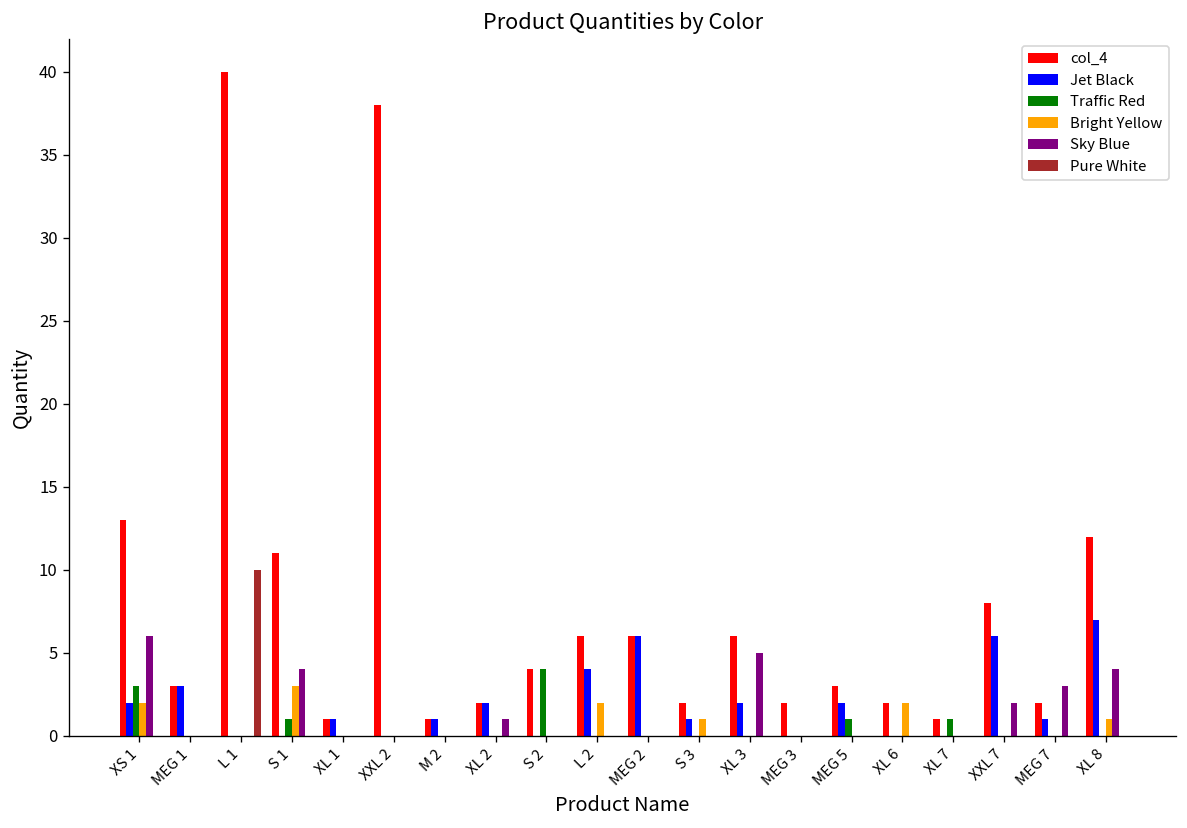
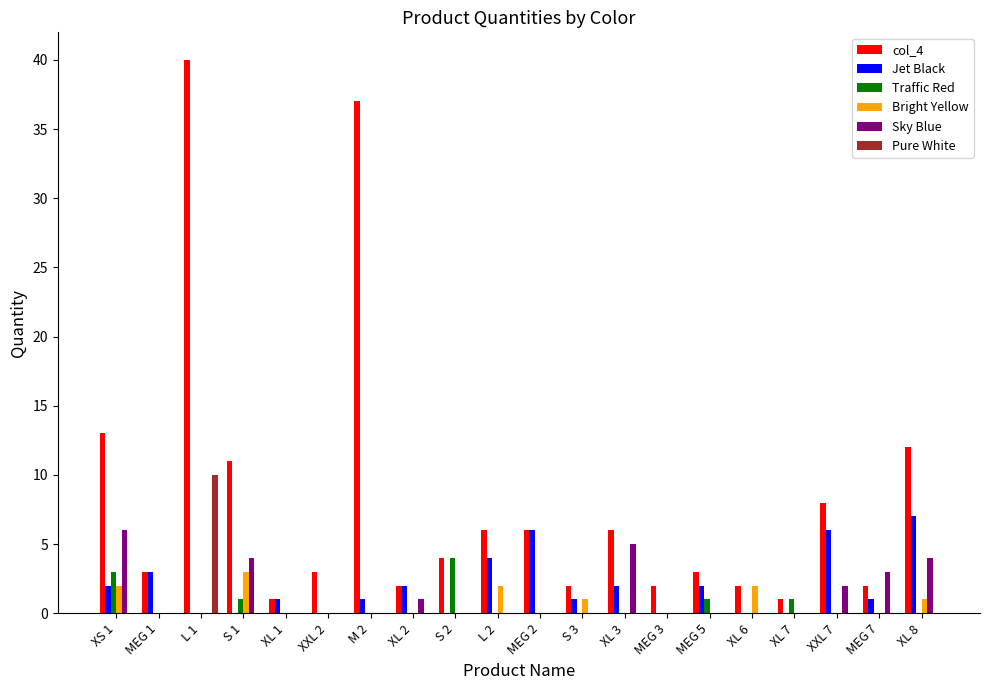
  {
    "col_4": {
      "XS 1": 13,
      "MEG 1": 3,
      "L 1": 40,
      "S 1": 11,
      "XL 1": 1,
-     "XXL 2": 38,
-     "M 2": 1,
+     "XXL 2": 3,
+     "M 2": 37,
      "XL 2": 2,
      "S 2": 4,
      "L 2": 6,
      "MEG 2": 6,
      "S 3": 2,
      "XL 3": 6,
      "MEG 3": 2,
      "MEG 5": 3,
      "XL 6": 2,
      "XL 7": 1,
      "XXL 7": 8,
      "MEG 7": 2,
      "XL 8": 12
    },
    "Jet Black": {
      "XS 1": 2,
      "MEG 1": 3,
      "L 1": 0,
      "S 1": 0,
      "XL 1": 1,
      "XXL 2": 0,
      "M 2": 1,
      "XL 2": 2,
      "S 2": 0,
      "L 2": 4,
      "MEG 2": 6,
      "S 3": 1,
      "XL 3": 2,
      "MEG 3": 0,
      "MEG 5": 2,
      "XL 6": 0,
      "XL 7": 0,
      "XXL 7": 6,
      "MEG 7": 1,
      "XL 8": 7
    },
    "Traffic Red": {
      "XS 1": 3,
      "MEG 1": 0,
      "L 1": 0,
      "S 1": 1,
      "XL 1": 0,
      "XXL 2": 0,
      "M 2": 0,
      "XL 2": 0,
      "S 2": 4,
      "L 2": 0,
      "MEG 2": 0,
      "S 3": 0,
      "XL 3": 0,
      "MEG 3": 0,
      "MEG 5": 1,
      "XL 6": 0,
      "XL 7": 1,
      "XXL 7": 0,
      "MEG 7": 0,
      "XL 8": 0
    },
    "Bright Yellow": {
      "XS 1": 2,
      "MEG 1": 0,
      "L 1": 0,
      "S 1": 3,
      "XL 1": 0,
      "XXL 2": 0,
      "M 2": 0,
      "XL 2": 0,
      "S 2": 0,
      "L 2": 2,
      "MEG 2": 0,
      "S 3": 1,
      "XL 3": 0,
      "MEG 3": 0,
      "MEG 5": 0,
      "XL 6": 2,
      "XL 7": 0,
      "XXL 7": 0,
      "MEG 7": 0,
      "XL 8": 1
    },
    "Sky Blue": {
      "XS 1": 6,
      "MEG 1": 0,
      "L 1": 0,
      "S 1": 4,
      "XL 1": 0,
      "XXL 2": 0,
      "M 2": 0,
      "XL 2": 1,
      "S 2": 0,
      "L 2": 0,
      "MEG 2": 0,
      "S 3": 0,
      "XL 3": 5,
      "MEG 3": 0,
      "MEG 5": 0,
      "XL 6": 0,
      "XL 7": 0,
      "XXL 7": 2,
      "MEG 7": 3,
      "XL 8": 4
    },
    "Pure White": {
      "XS 1": 0,
      "MEG 1": 0,
      "L 1": 10,
      "S 1": 0,
      "XL 1": 0,
      "XXL 2": 0,
      "M 2": 0,
      "XL 2": 0,
      "S 2": 0,
      "L 2": 0,
      "MEG 2": 0,
      "S 3": 0,
      "XL 3": 0,
      "MEG 3": 0,
      "MEG 5": 0,
      "XL 6": 0,
      "XL 7": 0,
      "XXL 7": 0,
      "MEG 7": 0,
      "XL 8": 0
    }
  }
